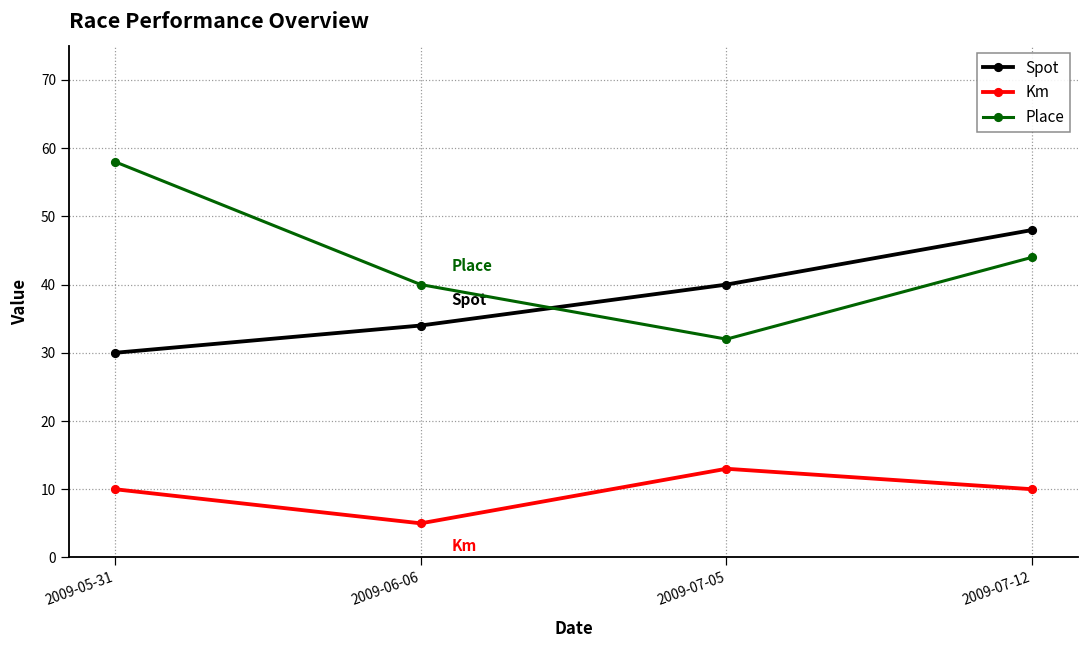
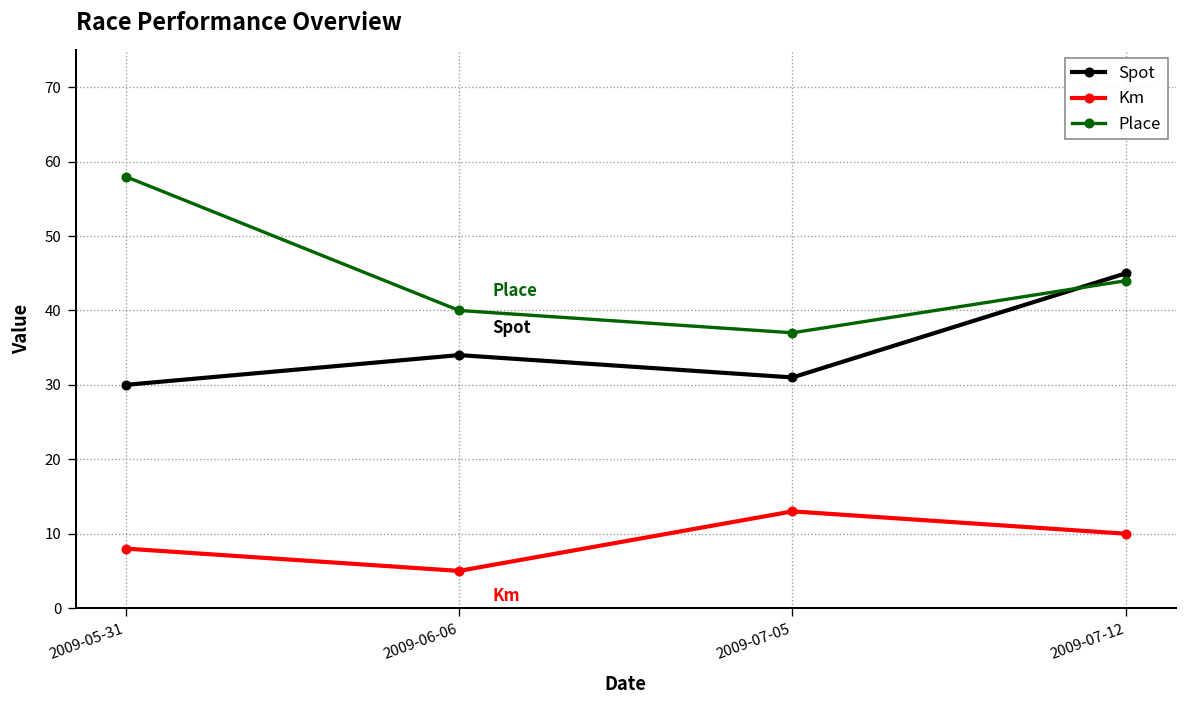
  {
    "Spot": {
      "2009-05-31": 30,
      "2009-06-06": 34,
-     "2009-07-05": 40,
-     "2009-07-12": 48
+     "2009-07-05": 31,
+     "2009-07-12": 45
    },
    "Km": {
-     "2009-05-31": 10,
+     "2009-05-31": 8,
      "2009-06-06": 5,
      "2009-07-05": 13,
      "2009-07-12": 10
    },
    "Place": {
      "2009-05-31": 58,
      "2009-06-06": 40,
-     "2009-07-05": 32,
+     "2009-07-05": 37,
      "2009-07-12": 44
    }
  }
